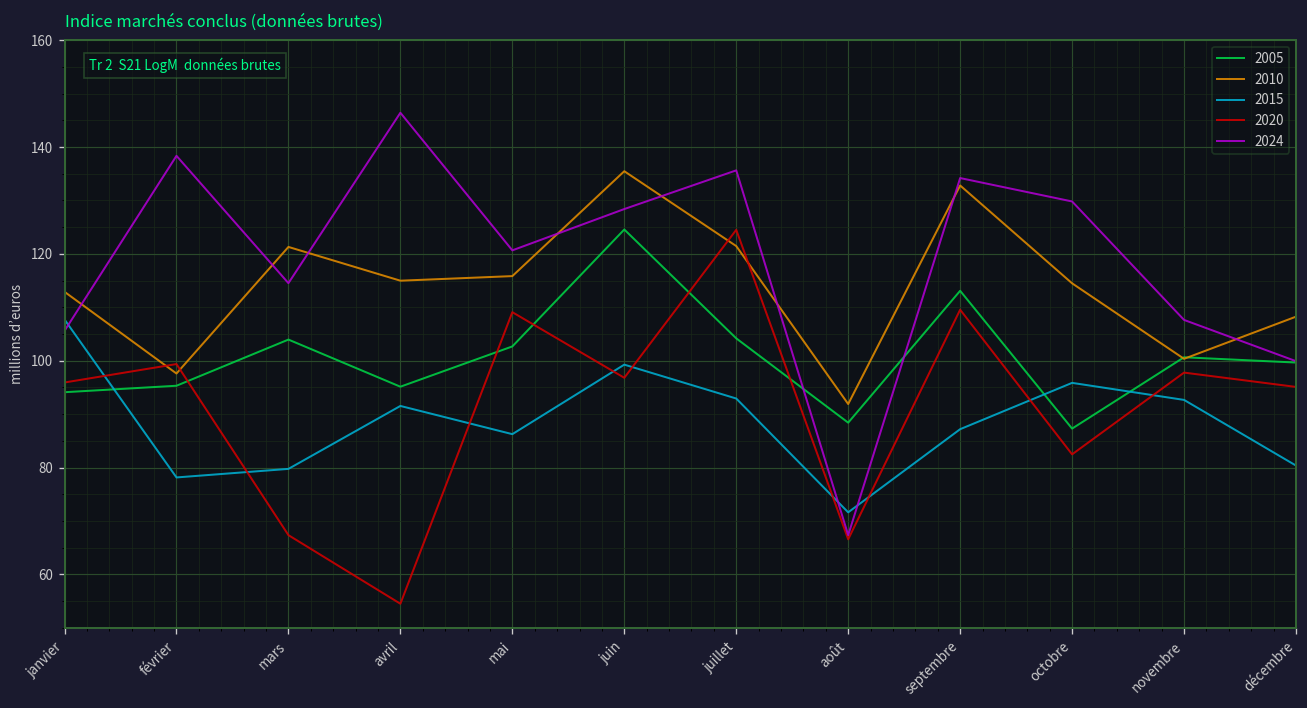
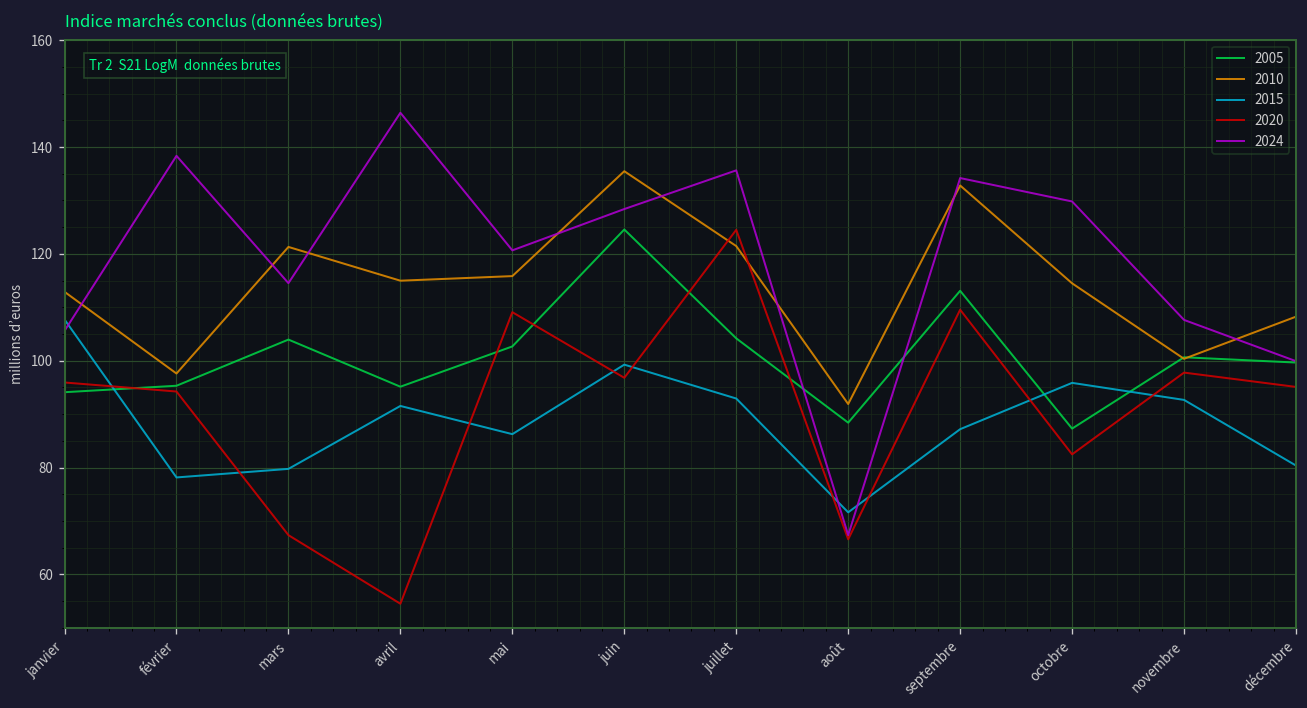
  {
    "2005": {
      "janvier": 94,
      "février": 95,
      "mars": 104,
      "avril": 95,
      "mai": 103,
      "juin": 125,
      "juillet": 104,
      "août": 88,
      "septembre": 113,
      "octobre": 87
    },
    "2010": {
      "janvier": 113,
      "février": 98,
      "mars": 121,
      "avril": 115,
      "mai": 116,
      "juin": 135,
      "juillet": 121,
      "août": 92,
      "septembre": 133,
      "octobre": 114,
      "décembre": 108
    },
    "2015": {
      "janvier": 108,
      "février": 78,
      "mars": 80,
      "avril": 92,
      "mai": 86,
      "juin": 99,
      "juillet": 93,
      "août": 72,
      "septembre": 87,
      "octobre": 96,
      "novembre": 93,
      "décembre": 80
    },
    "2020": {
      "janvier": 96,
-     "février": 99,
+     "février": 94,
      "mars": 67,
      "avril": 55,
      "mai": 109,
      "juin": 97,
      "juillet": 125,
      "août": 67,
      "septembre": 110,
      "octobre": 82,
      "novembre": 98,
      "décembre": 95
    },
    "2024": {
      "janvier": 106,
      "février": 138,
      "mars": 115,
      "avril": 146,
      "mai": 121,
      "juin": 128,
      "juillet": 136,
      "août": 67,
      "septembre": 134,
      "octobre": 130,
      "novembre": 108
    }
  }
